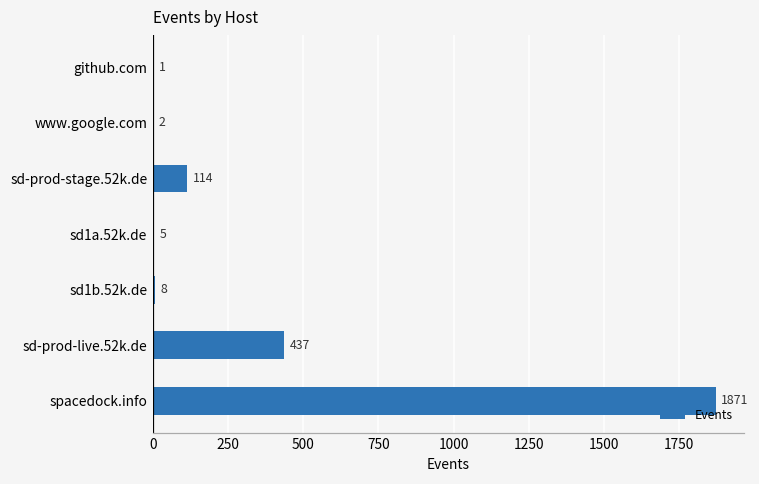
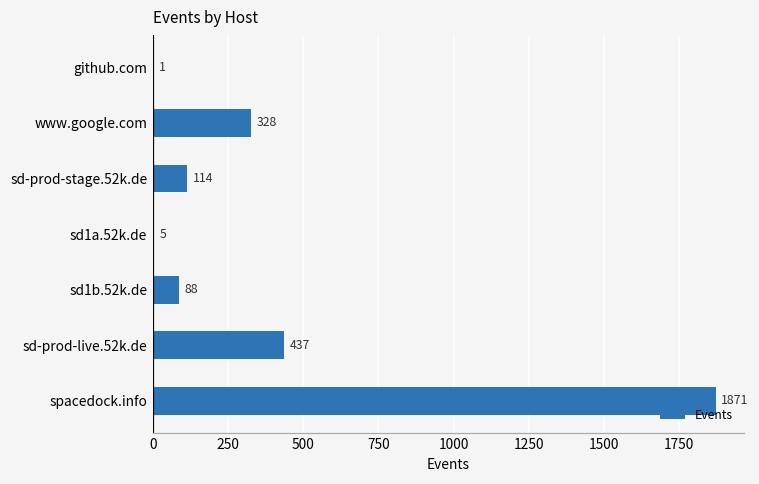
  {
    "github.com": 1,
-   "www.google.com": 2,
+   "www.google.com": 328,
    "sd-prod-stage.52k.de": 114,
    "sd1a.52k.de": 5,
-   "sd1b.52k.de": 8,
+   "sd1b.52k.de": 88,
    "sd-prod-live.52k.de": 437,
    "spacedock.info": 1871
  }
